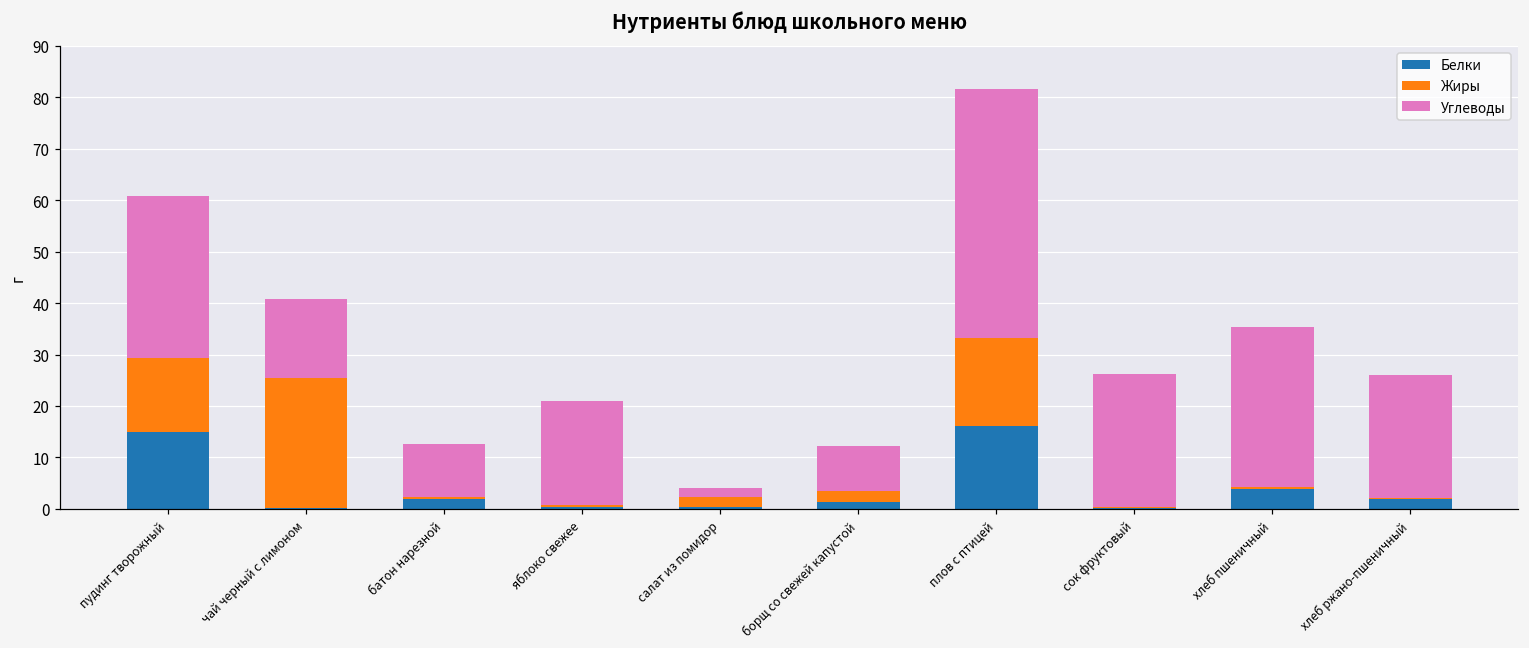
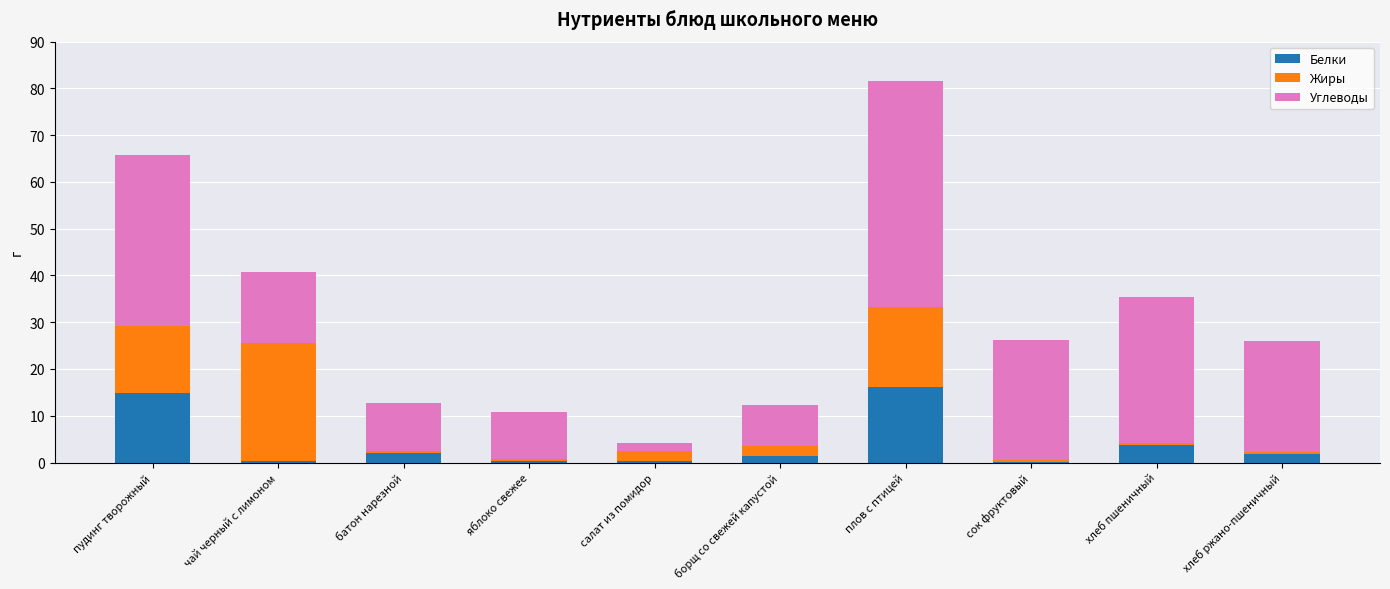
  {
    "Белки": {
      "пудинг творожный": 15,
      "батон нарезной": 2,
      "борщ со свежей капустой": 1,
      "плов с птицей": 16,
      "хлеб пшеничный": 4,
      "хлеб ржано-пшеничный": 2
    },
    "Жиры": {
      "пудинг творожный": 14,
      "чай черный с лимоном": 25,
      "салат из помидор": 2,
      "борщ со свежей капустой": 2,
      "плов с птицей": 17
    },
    "Углеводы": {
-     "пудинг творожный": 32,
+     "пудинг творожный": 36,
      "чай черный с лимоном": 15,
      "батон нарезной": 10,
-     "яблоко свежее": 20,
+     "яблоко свежее": 10,
      "салат из помидор": 2,
      "борщ со свежей капустой": 9,
      "плов с птицей": 48,
      "сок фруктовый": 26,
      "хлеб пшеничный": 31,
      "хлеб ржано-пшеничный": 24
    }
  }
